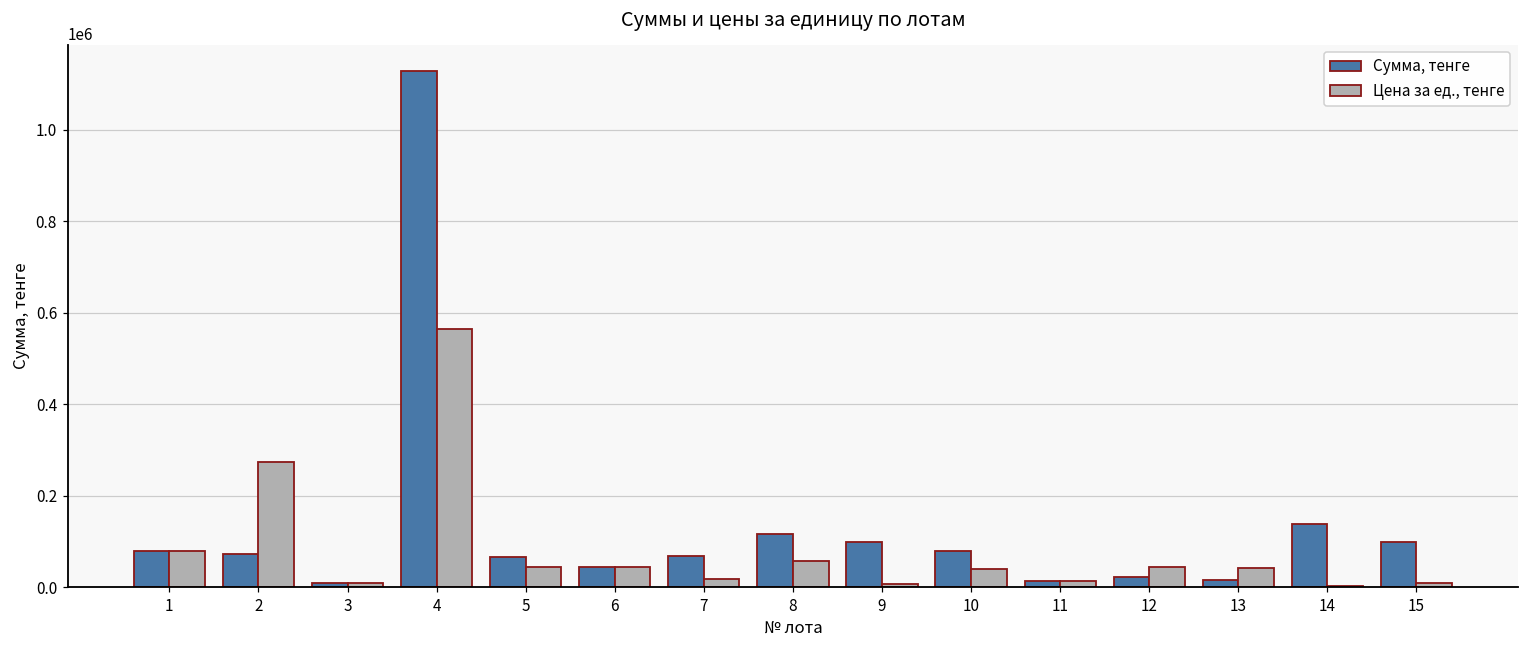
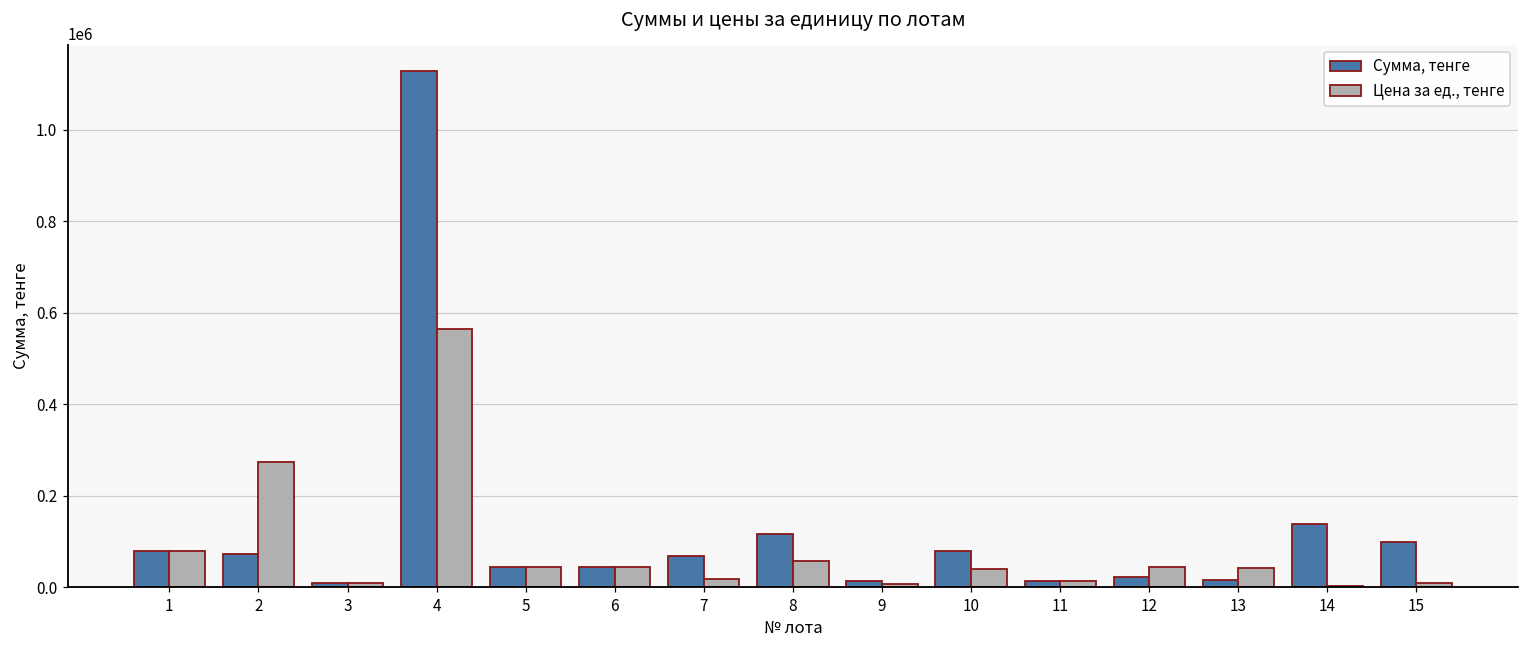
  {
    "Сумма, тенге": {
      "1": 80000,
      "2": 70000,
      "3": 10000,
      "4": 1130000,
-     "5": 70000,
+     "5": 40000,
      "6": 40000,
      "7": 70000,
      "8": 120000,
-     "9": 100000,
+     "9": 10000,
      "10": 80000,
      "11": 10000,
      "12": 20000,
      "13": 20000,
      "14": 140000,
      "15": 100000
    },
    "Цена за ед., тенге": {
      "1": 80000,
      "2": 270000,
      "3": 10000,
      "4": 560000,
      "5": 40000,
      "6": 40000,
      "7": 20000,
      "8": 60000,
      "9": 10000,
      "10": 40000,
      "11": 10000,
      "12": 50000,
      "13": 40000,
      "15": 10000
    }
  }
